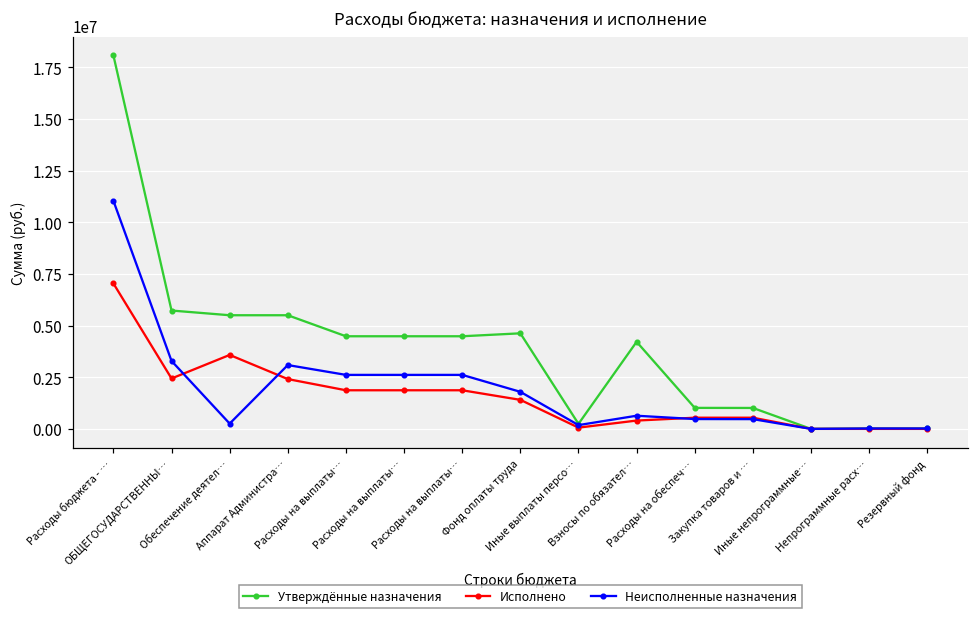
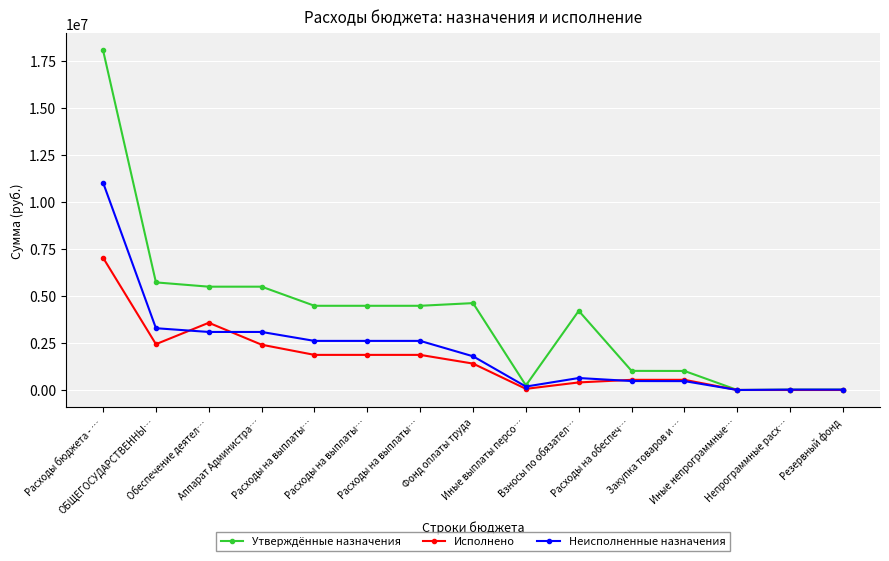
  {
    "Утверждённые назначения": {
      "Расходы бюджета - …": 18100000,
      "ОБЩЕГОСУДАРСТВЕННЫ…": 5700000,
      "Обеспечение деятел…": 5500000,
      "Аппарат Администра…": 5500000,
      "Фонд оплаты труда": 4600000,
      "Взносы по обязател…": 4200000,
      "Расходы на обеспеч…": 1000000,
      "Закупка товаров и …": 1000000
    },
    "Исполнено": {
      "Расходы бюджета - …": 7000000,
      "ОБЩЕГОСУДАРСТВЕННЫ…": 2400000,
      "Обеспечение деятел…": 3600000,
      "Аппарат Администра…": 2400000,
      "Фонд оплаты труда": 1400000,
      "Взносы по обязател…": 400000
    },
    "Неисполненные назначения": {
      "Расходы бюджета - …": 11000000,
      "ОБЩЕГОСУДАРСТВЕННЫ…": 3300000,
-     "Обеспечение деятел…": 300000,
+     "Обеспечение деятел…": 3100000,
      "Аппарат Администра…": 3100000,
      "Фонд оплаты труда": 1800000,
      "Взносы по обязател…": 600000
    }
  }
